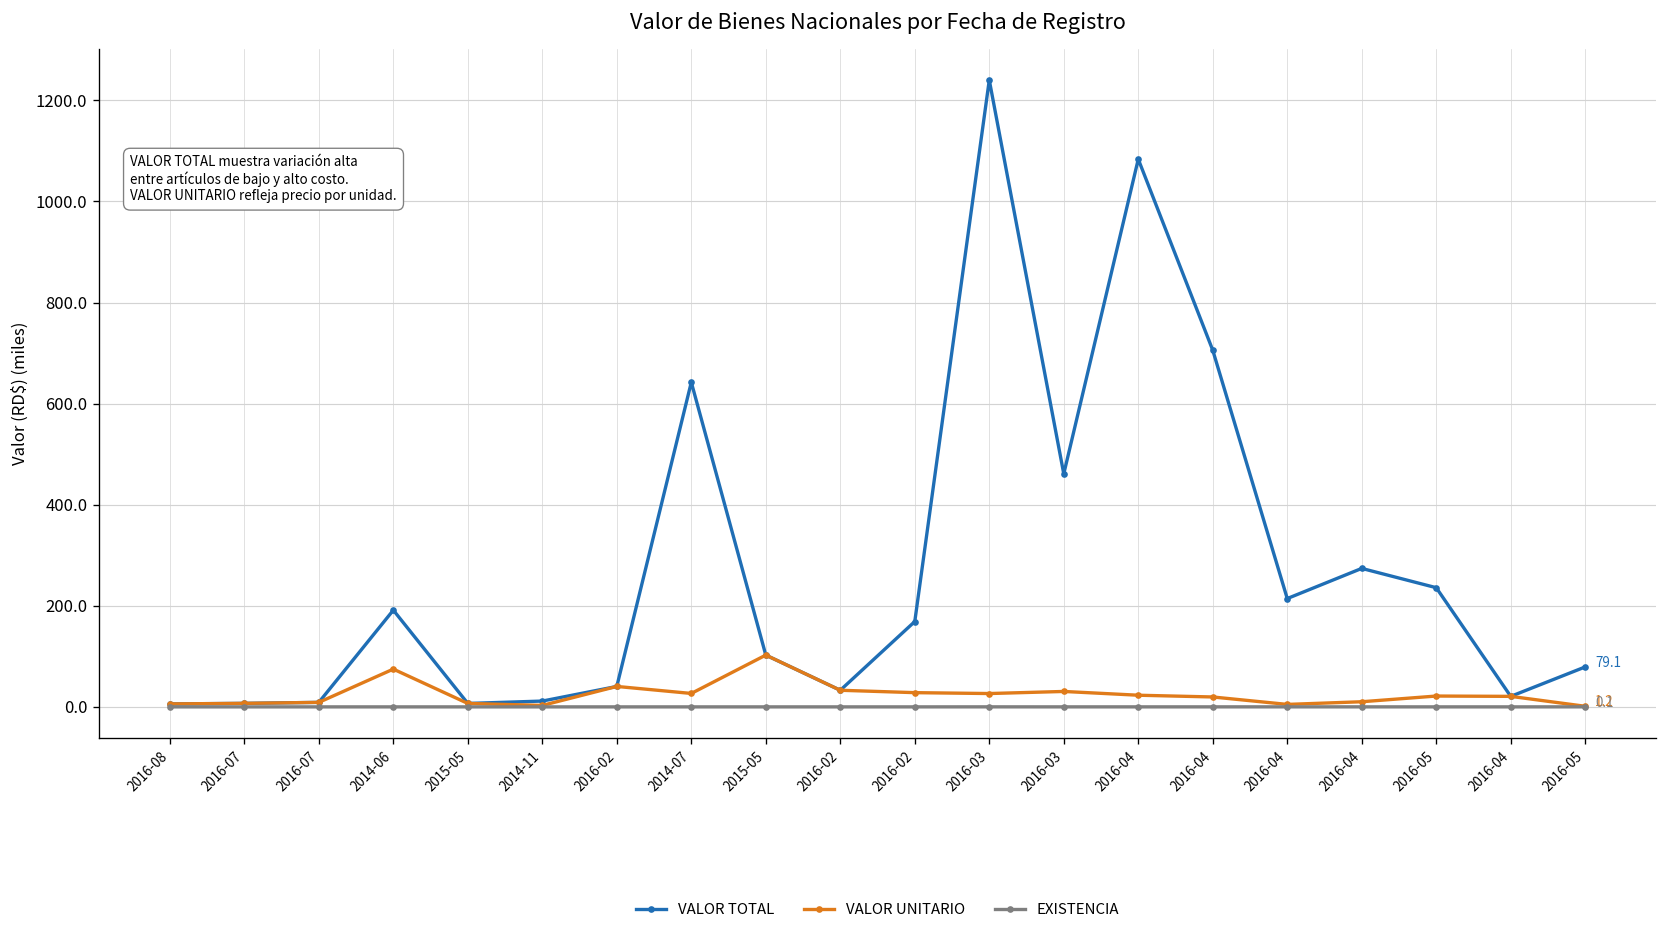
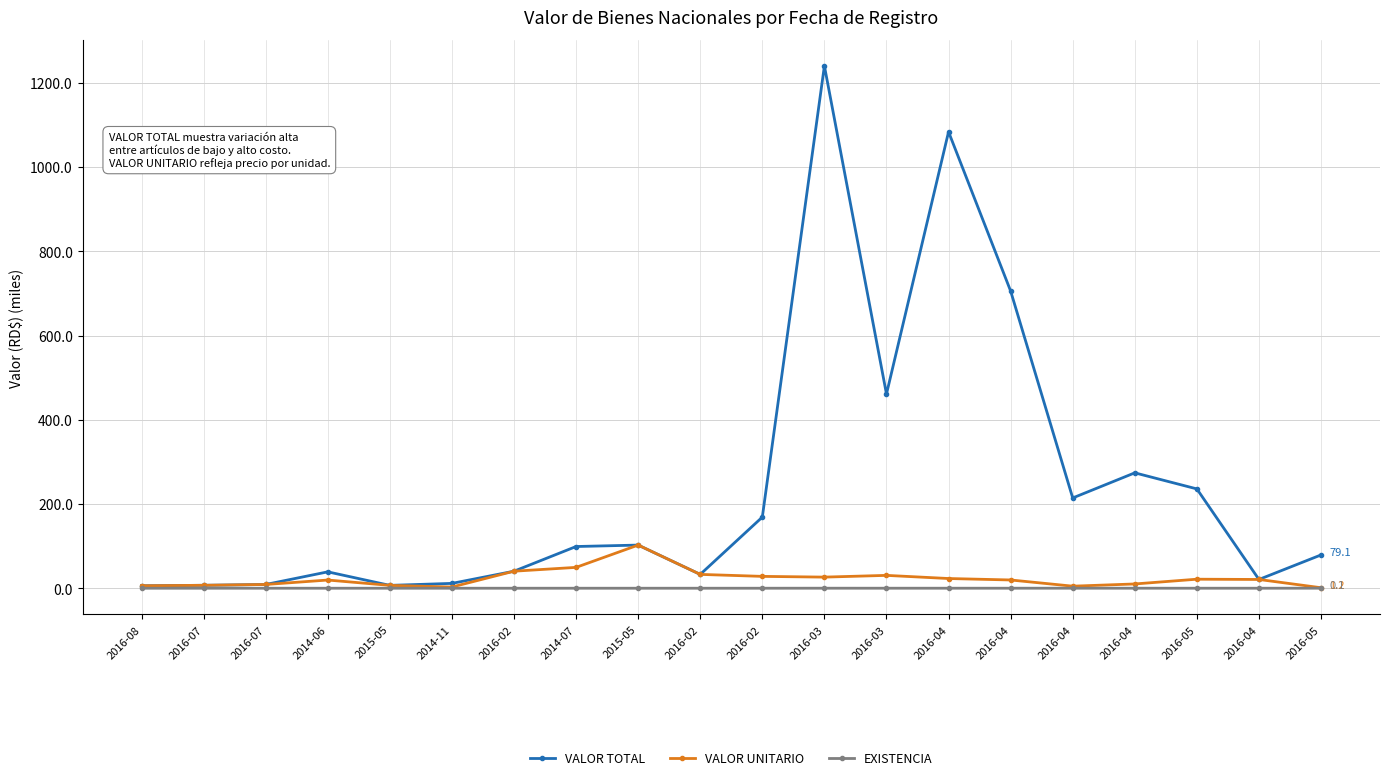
  {
    "VALOR TOTAL": {
-     "2014-06": 190,
+     "2014-06": 40,
      "2014-11": 10,
-     "2014-07": 640
+     "2014-07": 100
    },
    "VALOR UNITARIO": {
-     "2014-06": 70,
-     "2014-07": 30
+     "2014-06": 20,
+     "2014-07": 50
    },
    "EXISTENCIA": {
      "2014-06": 0,
      "2014-07": 0
    }
  }
